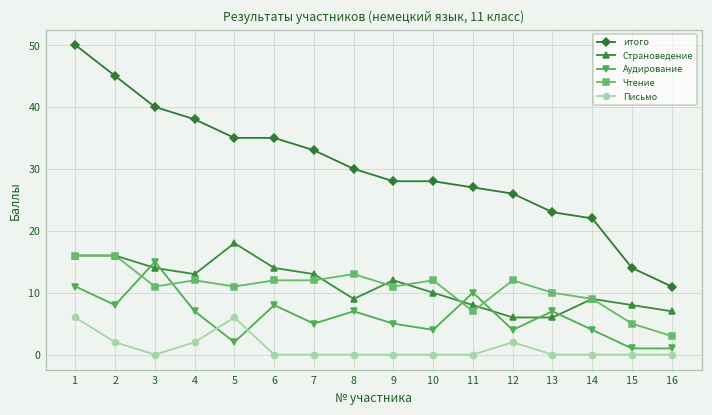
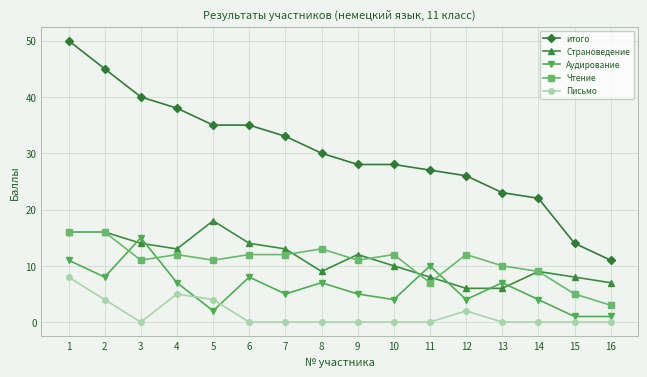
  {
    "Письмо": {
-     "1": 6,
-     "2": 2,
+     "1": 8,
+     "2": 4,
      "3": 0,
-     "4": 2,
-     "5": 6,
+     "4": 5,
+     "5": 4,
      "6": 0,
      "7": 0,
      "8": 0,
      "9": 0,
      "10": 0,
      "11": 0,
      "12": 2,
      "13": 0,
      "14": 0,
      "15": 0,
      "16": 0
    }
  }
